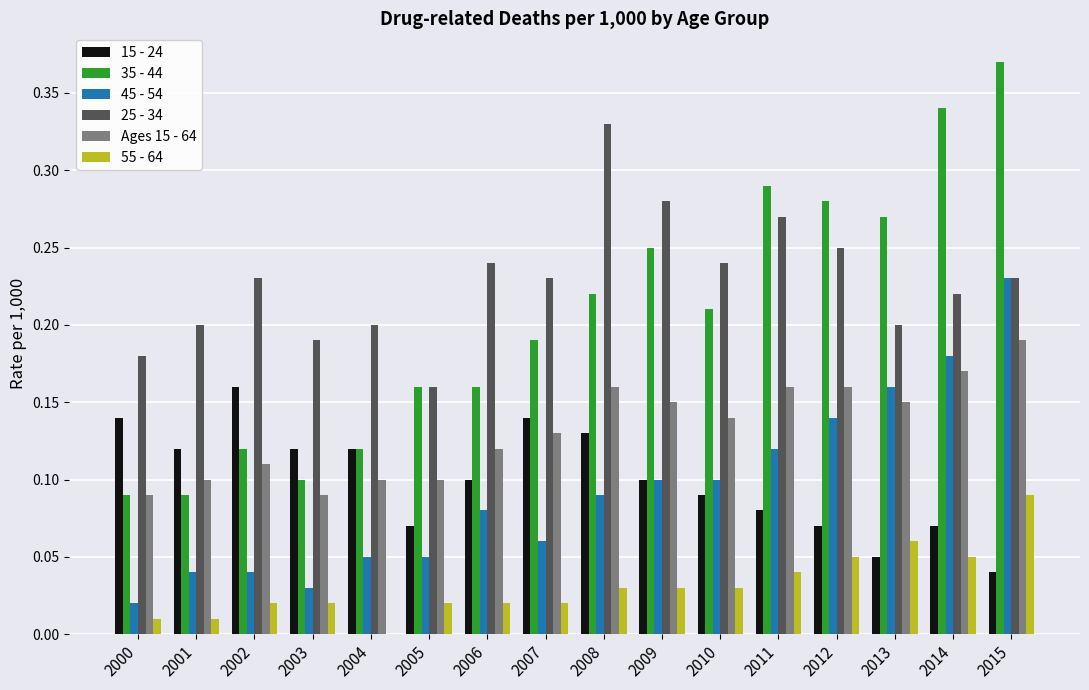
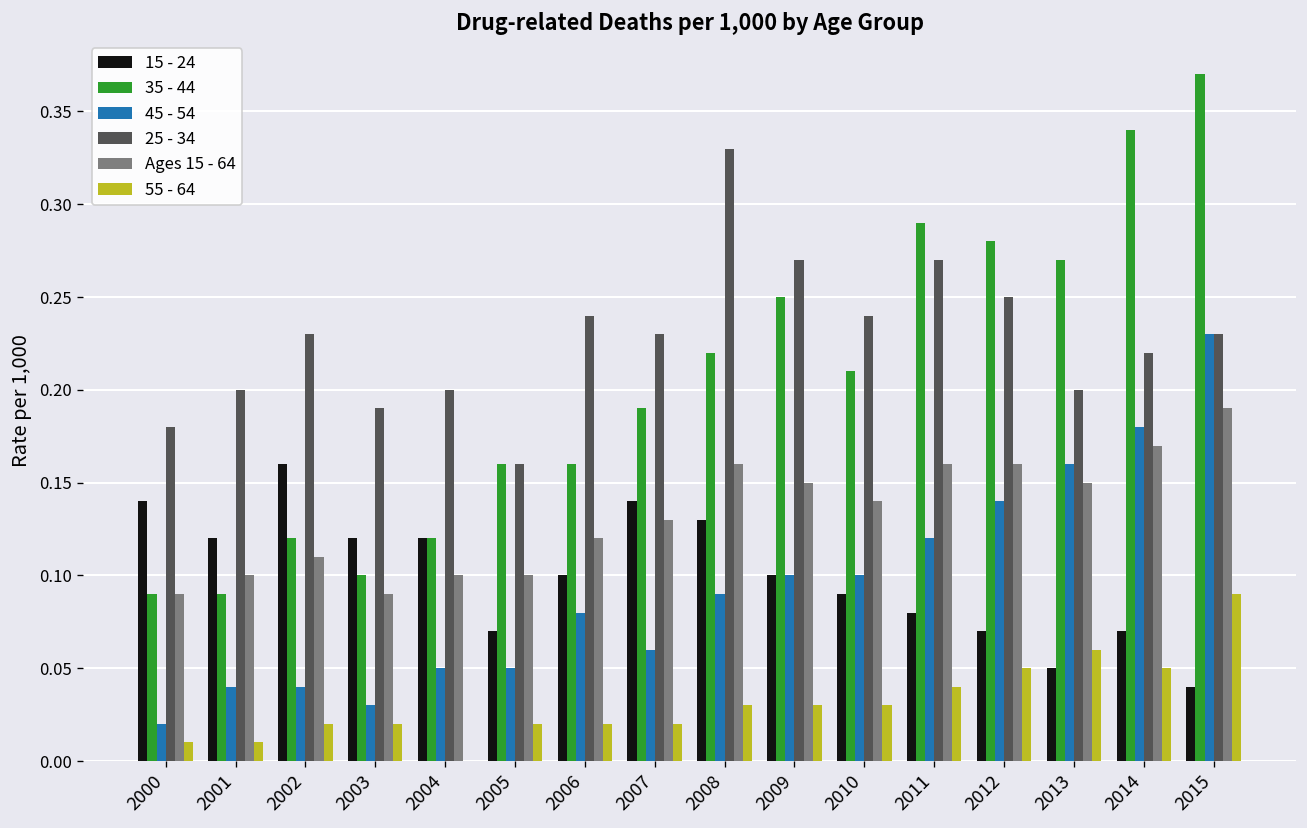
  {
    "15 - 24": {
      "2000": 0.14,
      "2001": 0.12,
      "2002": 0.16,
      "2003": 0.12,
      "2004": 0.12,
      "2005": 0.07,
      "2006": 0.10,
      "2007": 0.14,
      "2008": 0.13,
      "2009": 0.10,
      "2010": 0.09,
      "2011": 0.08,
      "2012": 0.07,
      "2013": 0.05,
      "2014": 0.07,
      "2015": 0.04
    },
    "35 - 44": {
      "2000": 0.09,
      "2001": 0.09,
      "2002": 0.12,
      "2003": 0.10,
      "2004": 0.12,
      "2005": 0.16,
      "2006": 0.16,
      "2007": 0.19,
      "2008": 0.22,
      "2009": 0.25,
      "2010": 0.21,
      "2011": 0.29,
      "2012": 0.28,
      "2013": 0.27,
      "2014": 0.34,
      "2015": 0.37
    },
    "45 - 54": {
      "2000": 0.02,
      "2001": 0.04,
      "2002": 0.04,
      "2003": 0.03,
      "2004": 0.05,
      "2005": 0.05,
      "2006": 0.08,
      "2007": 0.06,
      "2008": 0.09,
      "2009": 0.10,
      "2010": 0.10,
      "2011": 0.12,
      "2012": 0.14,
      "2013": 0.16,
      "2014": 0.18,
      "2015": 0.23
    },
    "25 - 34": {
      "2000": 0.18,
      "2001": 0.20,
      "2002": 0.23,
      "2003": 0.19,
      "2004": 0.20,
      "2005": 0.16,
      "2006": 0.24,
      "2007": 0.23,
      "2008": 0.33,
-     "2009": 0.28,
+     "2009": 0.27,
      "2010": 0.24,
      "2011": 0.27,
      "2012": 0.25,
      "2013": 0.20,
      "2014": 0.22,
      "2015": 0.23
    },
    "Ages 15 - 64": {
      "2000": 0.09,
      "2001": 0.10,
      "2002": 0.11,
      "2003": 0.09,
      "2004": 0.10,
      "2005": 0.10,
      "2006": 0.12,
      "2007": 0.13,
      "2008": 0.16,
      "2009": 0.15,
      "2010": 0.14,
      "2011": 0.16,
      "2012": 0.16,
      "2013": 0.15,
      "2014": 0.17,
      "2015": 0.19
    },
    "55 - 64": {
      "2000": 0.01,
      "2001": 0.01,
      "2002": 0.02,
      "2003": 0.02,
      "2004": 0.00,
      "2005": 0.02,
      "2006": 0.02,
      "2007": 0.02,
      "2008": 0.03,
      "2009": 0.03,
      "2010": 0.03,
      "2011": 0.04,
      "2012": 0.05,
      "2013": 0.06,
      "2014": 0.05,
      "2015": 0.09
    }
  }
